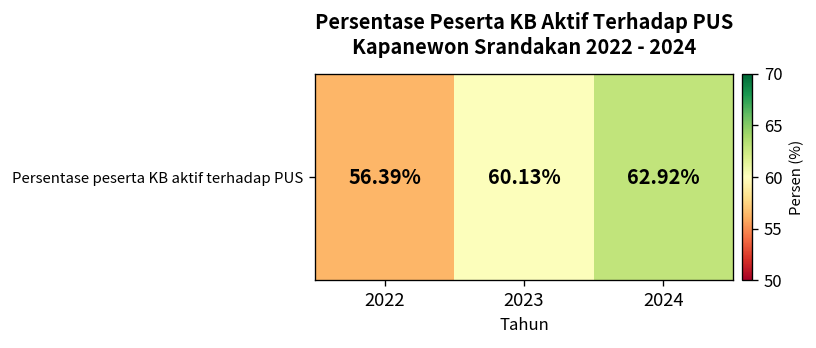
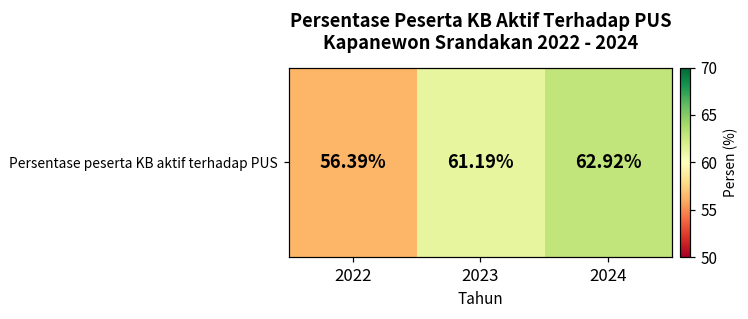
  {
    "Persentase peserta KB aktif terhadap PUS": {
      "2022": "56.39%",
-     "2023": "60.13%",
+     "2023": "61.19%",
      "2024": "62.92%"
    }
  }
